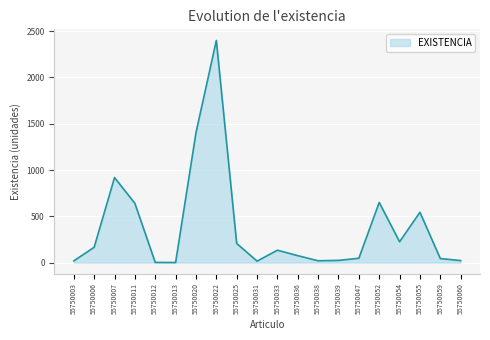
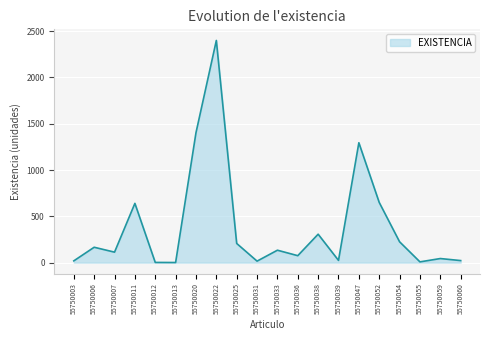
  {
    "55750003": 0,
    "55750006": 200,
-   "55750007": 900,
+   "55750007": 100,
    "55750011": 600,
    "55750012": 0,
    "55750013": 0,
    "55750020": 1400,
    "55750022": 2400,
    "55750025": 200,
    "55750031": 0,
    "55750033": 100,
    "55750036": 100,
-   "55750038": 0,
+   "55750038": 300,
    "55750039": 0,
-   "55750047": 0,
+   "55750047": 1300,
    "55750052": 700,
    "55750054": 200,
-   "55750055": 500,
+   "55750055": 0,
    "55750059": 0,
    "55750060": 0
  }
